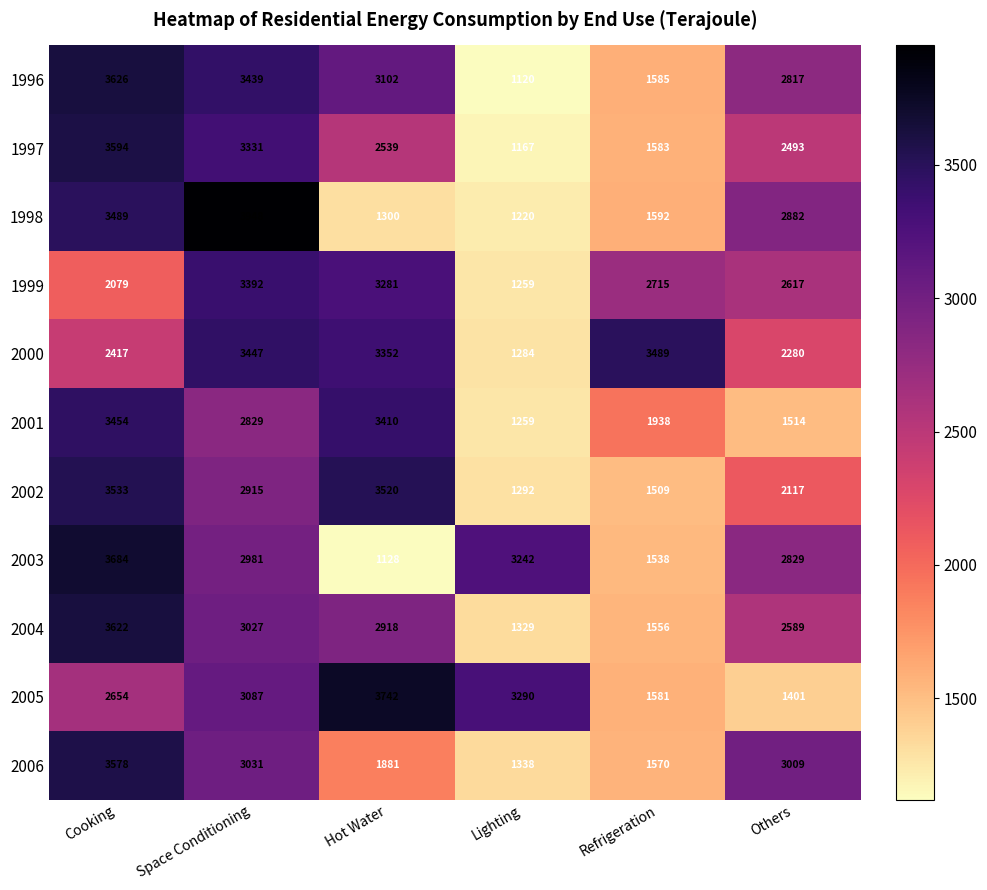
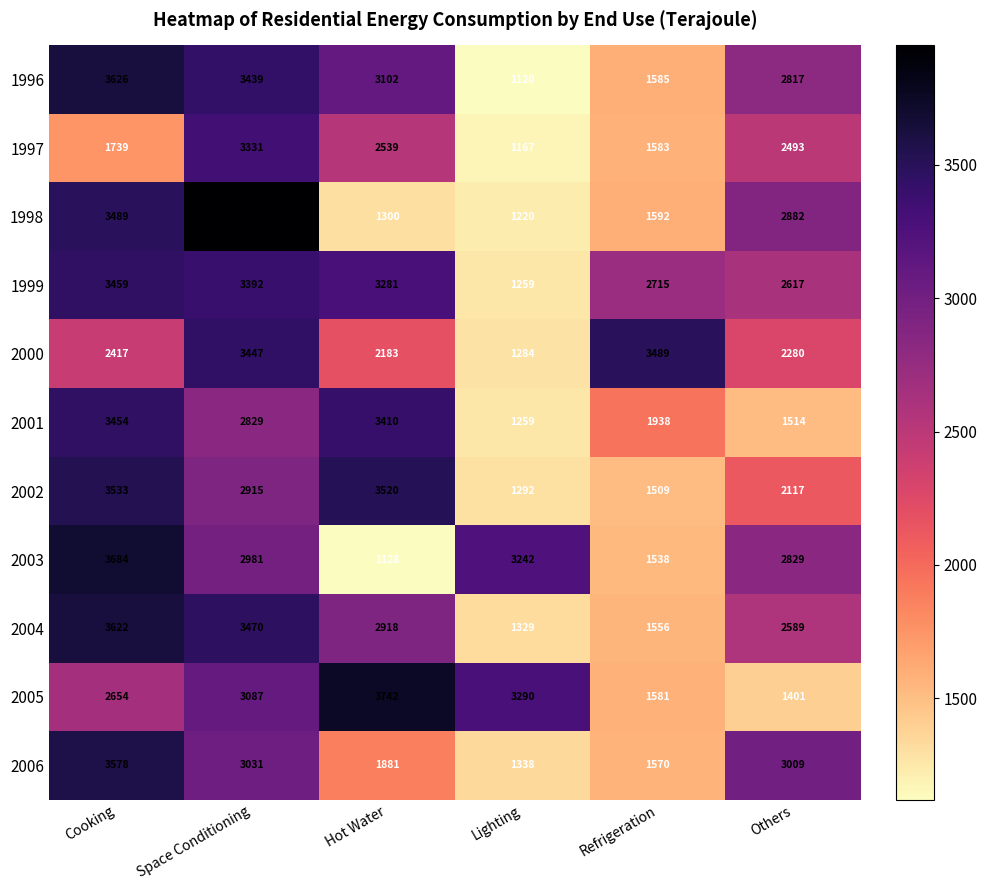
  {
    "1996": {
      "Cooking": 3626,
      "Space Conditioning": 3439,
      "Hot Water": 3102,
      "Lighting": 1120,
      "Refrigeration": 1585,
      "Others": 2817
    },
    "1997": {
-     "Cooking": 3594,
+     "Cooking": 1739,
      "Space Conditioning": 3331,
      "Hot Water": 2539,
      "Lighting": 1167,
      "Refrigeration": 1583,
      "Others": 2493
    },
    "1998": {
      "Cooking": 3489,
      "Hot Water": 1300,
      "Lighting": 1220,
      "Refrigeration": 1592,
      "Others": 2882
    },
    "1999": {
-     "Cooking": 2079,
+     "Cooking": 3459,
      "Space Conditioning": 3392,
      "Hot Water": 3281,
      "Lighting": 1259,
      "Refrigeration": 2715,
      "Others": 2617
    },
    "2000": {
      "Cooking": 2417,
      "Space Conditioning": 3447,
-     "Hot Water": 3352,
+     "Hot Water": 2183,
      "Lighting": 1284,
      "Refrigeration": 3489,
      "Others": 2280
    },
    "2001": {
      "Cooking": 3454,
      "Space Conditioning": 2829,
      "Hot Water": 3410,
      "Lighting": 1259,
      "Refrigeration": 1938,
      "Others": 1514
    },
    "2002": {
      "Cooking": 3533,
      "Space Conditioning": 2915,
      "Hot Water": 3520,
      "Lighting": 1292,
      "Refrigeration": 1509,
      "Others": 2117
    },
    "2003": {
      "Space Conditioning": 2981,
      "Hot Water": 1128,
      "Lighting": 3242,
      "Refrigeration": 1538,
      "Others": 2829
    },
    "2004": {
      "Cooking": 3622,
-     "Space Conditioning": 3027,
+     "Space Conditioning": 3470,
      "Hot Water": 2918,
      "Lighting": 1329,
      "Refrigeration": 1556,
      "Others": 2589
    },
    "2005": {
      "Cooking": 2654,
      "Space Conditioning": 3087,
      "Lighting": 3290,
      "Refrigeration": 1581,
      "Others": 1401
    },
    "2006": {
      "Cooking": 3578,
      "Space Conditioning": 3031,
      "Hot Water": 1881,
      "Lighting": 1338,
      "Refrigeration": 1570,
      "Others": 3009
    }
  }
